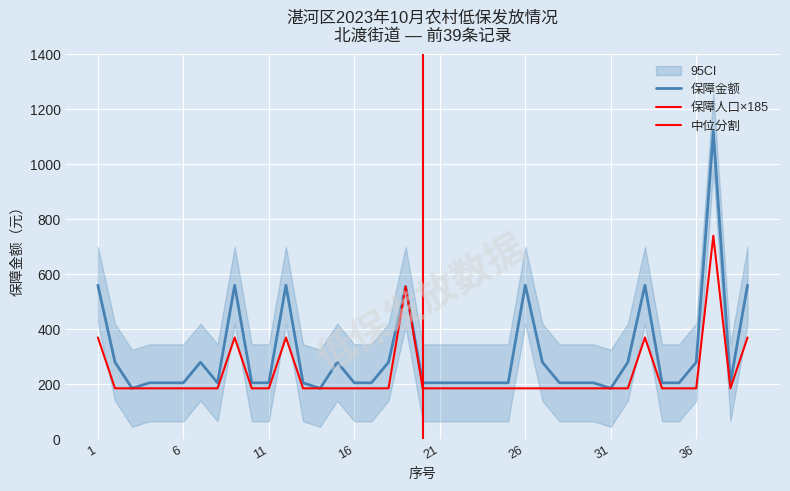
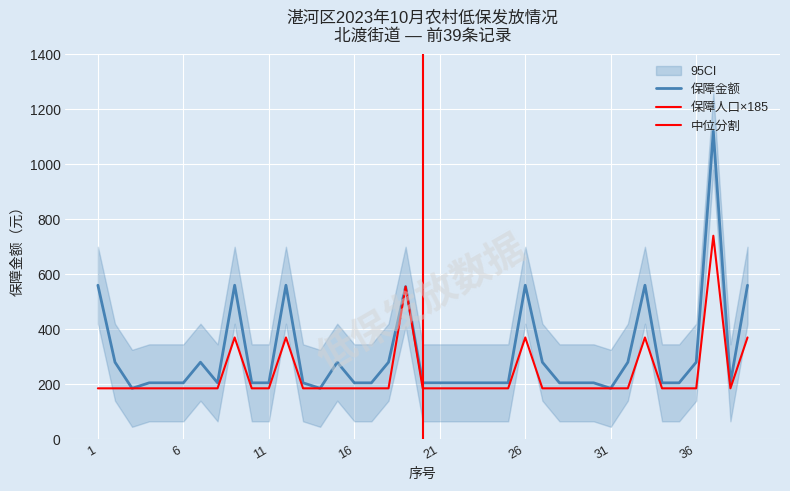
  {
    "保障人口×185": {
-     "1": 370,
+     "1": 190,
      "6": 190,
      "11": 190,
      "16": 190,
      "21": 190,
-     "26": 190,
+     "26": 370,
      "36": 190
    }
  }
